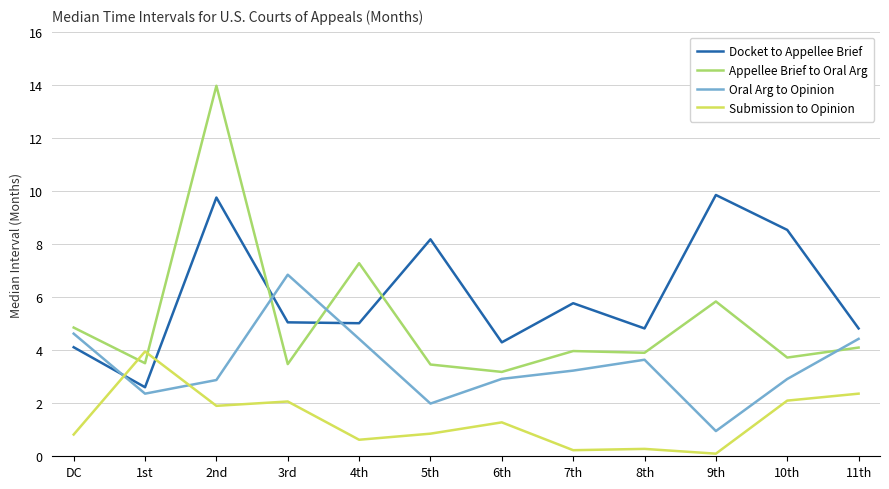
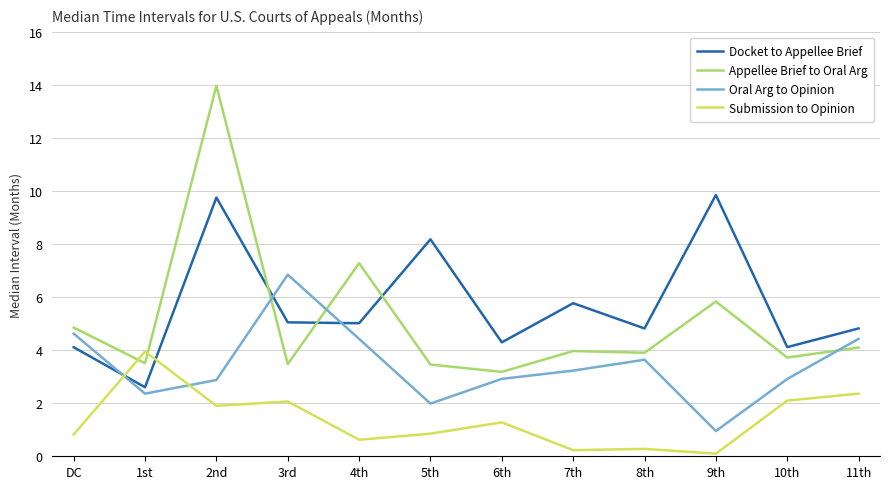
  {
    "Docket to Appellee Brief": {
      "DC": 4.1,
      "1st": 2.6,
      "2nd": 9.8,
      "3rd": 5.0,
      "4th": 5.0,
      "5th": 8.2,
      "6th": 4.3,
      "7th": 5.8,
      "8th": 4.8,
      "9th": 9.9,
-     "10th": 8.5,
+     "10th": 4.1,
      "11th": 4.8
    },
    "Oral Arg to Opinion": {
      "DC": 4.6,
      "1st": 2.4,
      "2nd": 2.9,
      "3rd": 6.8,
      "4th": 4.4,
      "5th": 2.0,
      "6th": 2.9,
      "7th": 3.2,
      "8th": 3.6,
      "9th": 1.0,
      "10th": 2.9,
      "11th": 4.4
    }
  }
